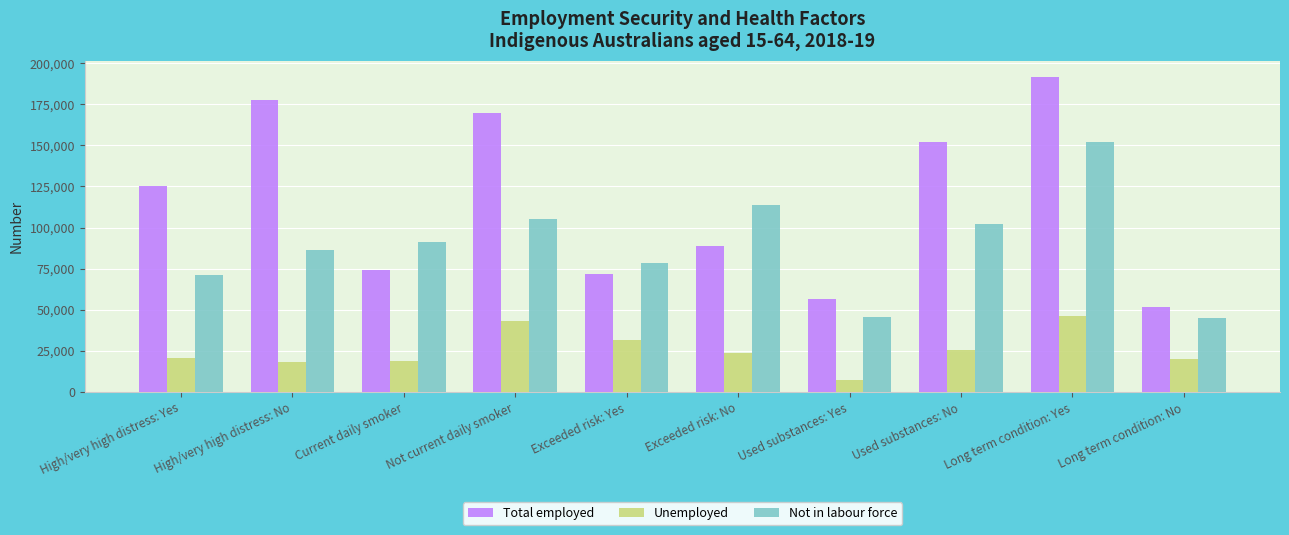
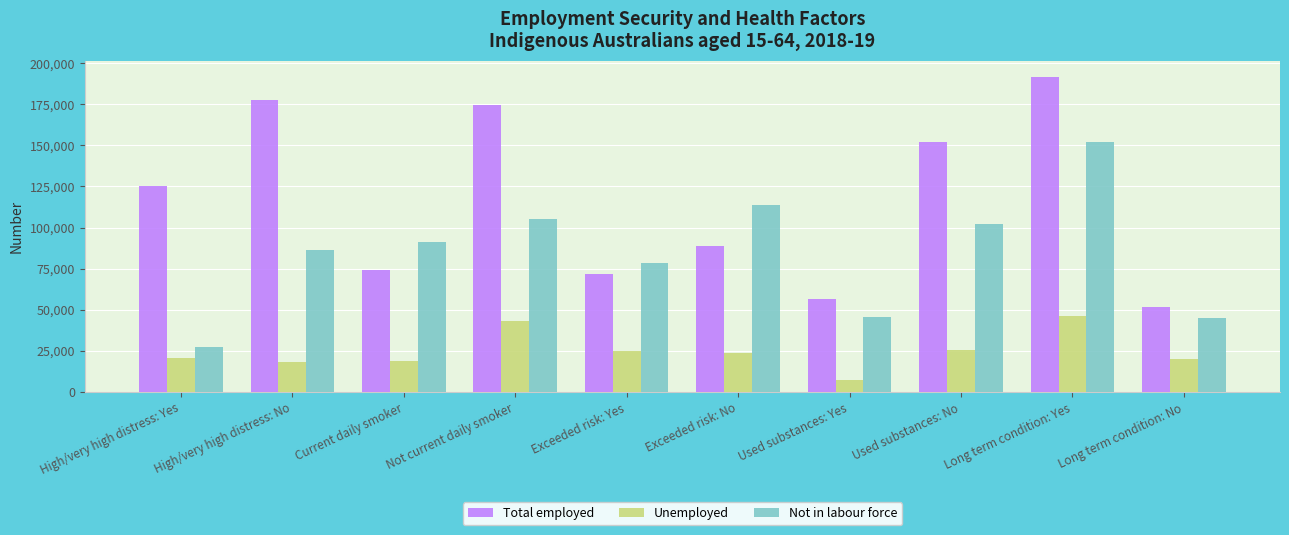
  {
    "Total employed": {
      "High/very high distress: Yes": "125,000",
      "High/very high distress: No": "178,000",
      "Current daily smoker": "74,000",
-     "Not current daily smoker": "170,000",
+     "Not current daily smoker": "175,000",
      "Exceeded risk: Yes": "72,000",
      "Exceeded risk: No": "89,000",
      "Used substances: Yes": "56,000",
      "Used substances: No": "152,000",
      "Long term condition: Yes": "192,000",
      "Long term condition: No": "52,000"
    },
    "Unemployed": {
      "High/very high distress: Yes": "21,000",
      "High/very high distress: No": "18,000",
      "Current daily smoker": "19,000",
      "Not current daily smoker": "43,000",
-     "Exceeded risk: Yes": "32,000",
+     "Exceeded risk: Yes": "25,000",
      "Exceeded risk: No": "24,000",
      "Used substances: Yes": "7,000",
      "Used substances: No": "26,000",
      "Long term condition: Yes": "46,000",
      "Long term condition: No": "20,000"
    },
    "Not in labour force": {
-     "High/very high distress: Yes": "71,000",
+     "High/very high distress: Yes": "27,000",
      "High/very high distress: No": "87,000",
      "Current daily smoker": "91,000",
      "Not current daily smoker": "105,000",
      "Exceeded risk: Yes": "78,000",
      "Exceeded risk: No": "114,000",
      "Used substances: Yes": "45,000",
      "Used substances: No": "102,000",
      "Long term condition: Yes": "152,000",
      "Long term condition: No": "45,000"
    }
  }
